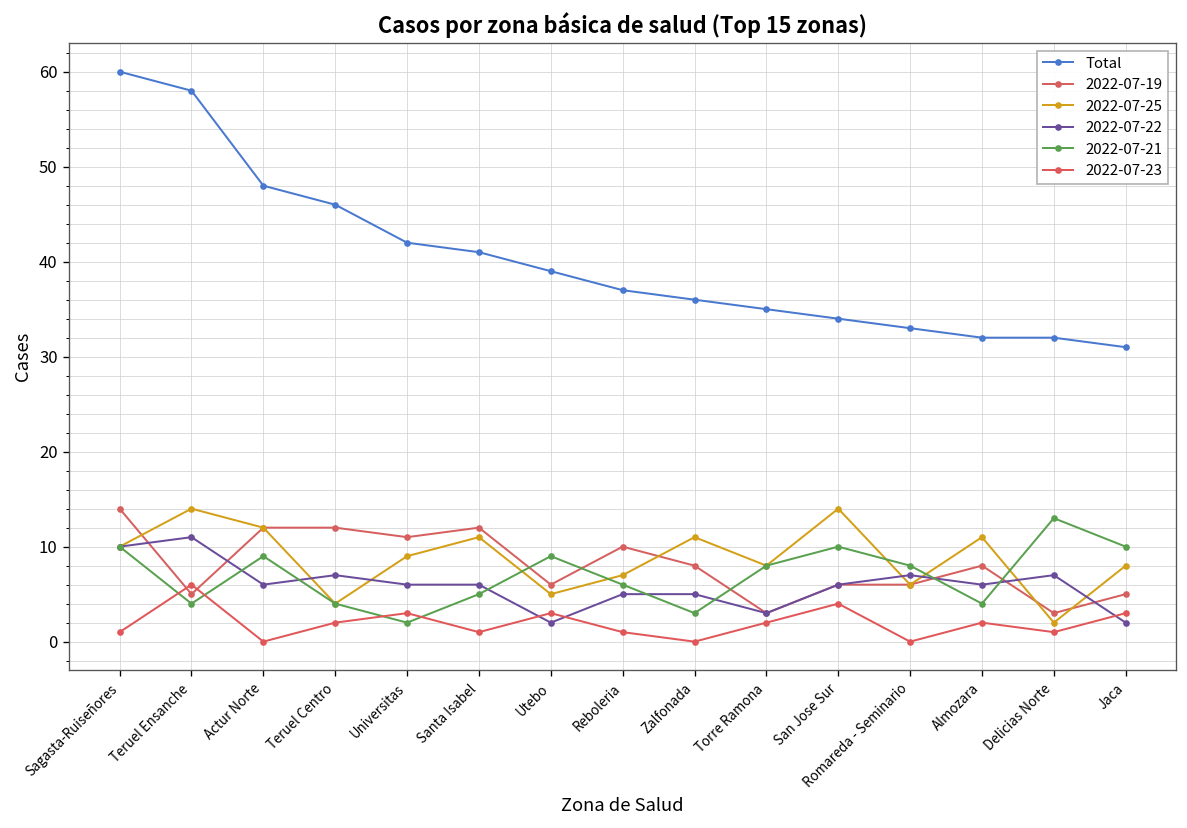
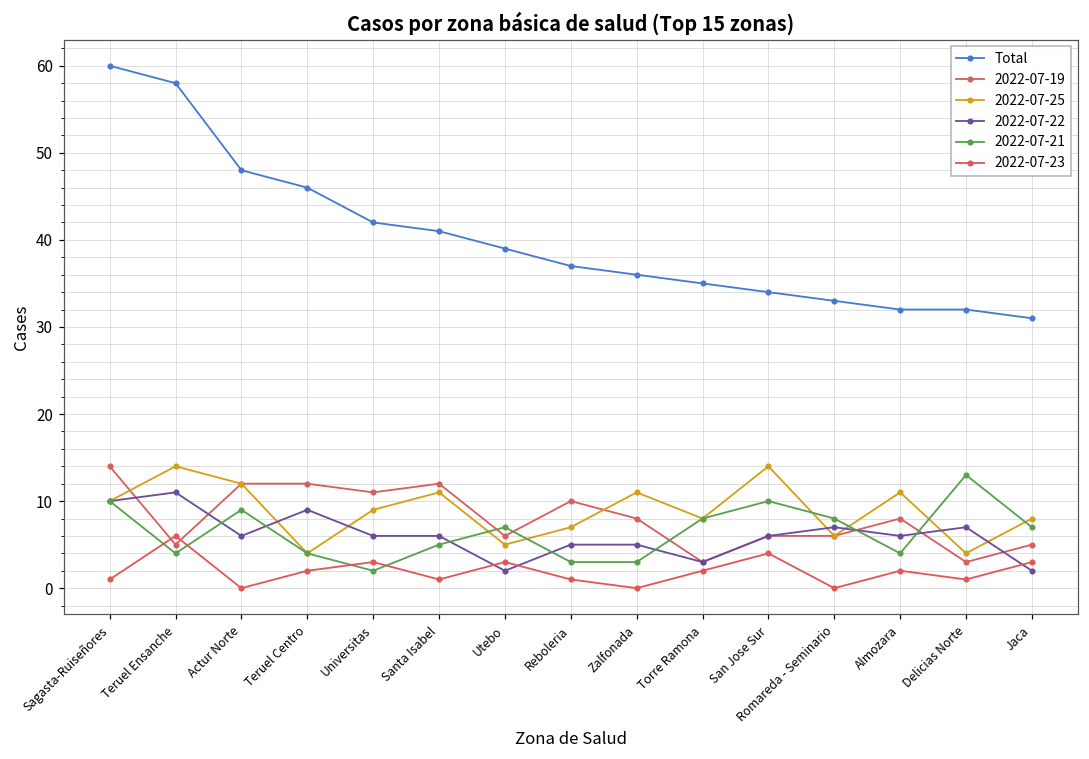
  {
    "Total": {
      "Sagasta-Ruiseñores": 60,
      "Teruel Ensanche": 58,
      "Actur Norte": 48,
      "Teruel Centro": 46,
      "Universitas": 42,
      "Santa Isabel": 41,
      "Utebo": 39,
      "Reboleria": 37,
      "Zalfonada": 36,
      "Torre Ramona": 35,
      "San Jose Sur": 34,
      "Romareda - Seminario": 33,
      "Almozara": 32,
      "Delicias Norte": 32,
      "Jaca": 31
    },
    "2022-07-25": {
      "Teruel Ensanche": 14,
      "Universitas": 9,
      "Santa Isabel": 11,
      "Utebo": 5,
      "Reboleria": 7,
      "Zalfonada": 11,
      "San Jose Sur": 14,
      "Almozara": 11,
-     "Delicias Norte": 2,
+     "Delicias Norte": 4,
      "Jaca": 8
    },
    "2022-07-22": {
      "Teruel Ensanche": 11,
      "Actur Norte": 6,
-     "Teruel Centro": 7,
+     "Teruel Centro": 9,
      "Universitas": 6,
      "Santa Isabel": 6,
      "Utebo": 2,
      "Reboleria": 5,
      "Zalfonada": 5,
      "Romareda - Seminario": 7,
      "Almozara": 6,
      "Delicias Norte": 7,
      "Jaca": 2
    },
    "2022-07-21": {
      "Teruel Ensanche": 4,
      "Actur Norte": 9,
      "Universitas": 2,
      "Santa Isabel": 5,
-     "Utebo": 9,
-     "Reboleria": 6,
+     "Utebo": 7,
+     "Reboleria": 3,
      "Zalfonada": 3,
      "San Jose Sur": 10,
      "Romareda - Seminario": 8,
      "Almozara": 4,
      "Delicias Norte": 13,
-     "Jaca": 10
+     "Jaca": 7
    }
  }
